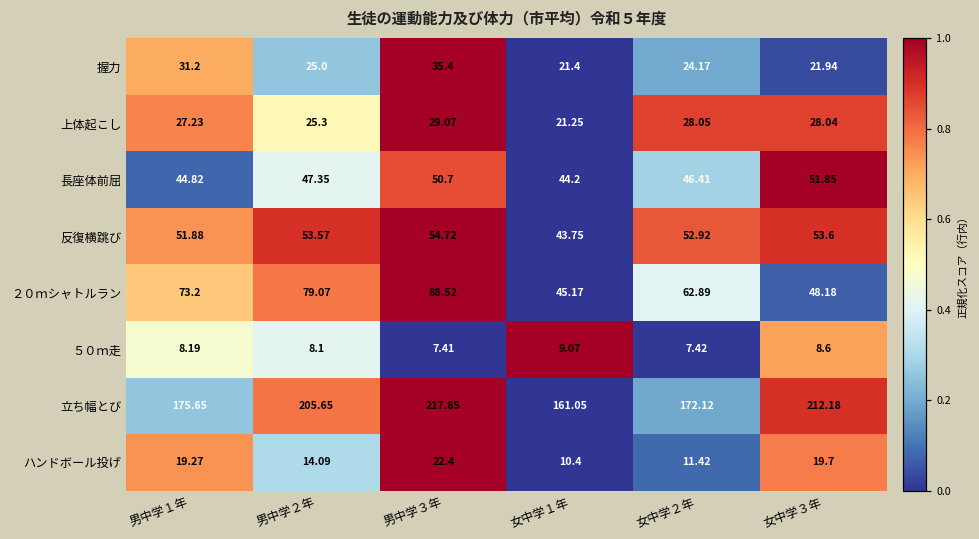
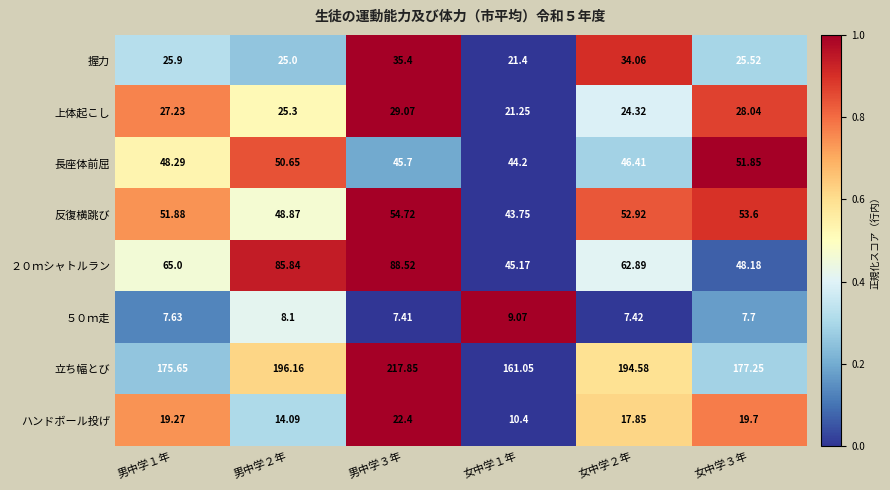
  {
    "握力": {
-     "男中学１年": 31.2,
+     "男中学１年": 25.9,
      "男中学２年": 25.0,
      "男中学３年": 35.4,
      "女中学１年": 21.4,
-     "女中学２年": 24.17,
-     "女中学３年": 21.94
+     "女中学２年": 34.06,
+     "女中学３年": 25.52
    },
    "上体起こし": {
      "男中学１年": 27.23,
      "男中学２年": 25.3,
      "男中学３年": 29.07,
      "女中学１年": 21.25,
-     "女中学２年": 28.05,
+     "女中学２年": 24.32,
      "女中学３年": 28.04
    },
    "長座体前屈": {
-     "男中学１年": 44.82,
-     "男中学２年": 47.35,
-     "男中学３年": 50.7,
+     "男中学１年": 48.29,
+     "男中学２年": 50.65,
+     "男中学３年": 45.7,
      "女中学１年": 44.2,
      "女中学２年": 46.41,
      "女中学３年": 51.85
    },
    "反復横跳び": {
      "男中学１年": 51.88,
-     "男中学２年": 53.57,
+     "男中学２年": 48.87,
      "男中学３年": 54.72,
      "女中学１年": 43.75,
      "女中学２年": 52.92,
      "女中学３年": 53.6
    },
    "２０ｍシャトルラン": {
-     "男中学１年": 73.2,
-     "男中学２年": 79.07,
+     "男中学１年": 65.0,
+     "男中学２年": 85.84,
      "男中学３年": 88.52,
      "女中学１年": 45.17,
      "女中学２年": 62.89,
      "女中学３年": 48.18
    },
    "５０ｍ走": {
-     "男中学１年": 8.19,
+     "男中学１年": 7.63,
      "男中学２年": 8.1,
      "男中学３年": 7.41,
      "女中学１年": 9.07,
      "女中学２年": 7.42,
-     "女中学３年": 8.6
+     "女中学３年": 7.7
    },
    "立ち幅とび": {
      "男中学１年": 175.65,
-     "男中学２年": 205.65,
+     "男中学２年": 196.16,
      "男中学３年": 217.85,
      "女中学１年": 161.05,
-     "女中学２年": 172.12,
-     "女中学３年": 212.18
+     "女中学２年": 194.58,
+     "女中学３年": 177.25
    },
    "ハンドボール投げ": {
      "男中学１年": 19.27,
      "男中学２年": 14.09,
      "男中学３年": 22.4,
      "女中学１年": 10.4,
-     "女中学２年": 11.42,
+     "女中学２年": 17.85,
      "女中学３年": 19.7
    }
  }
